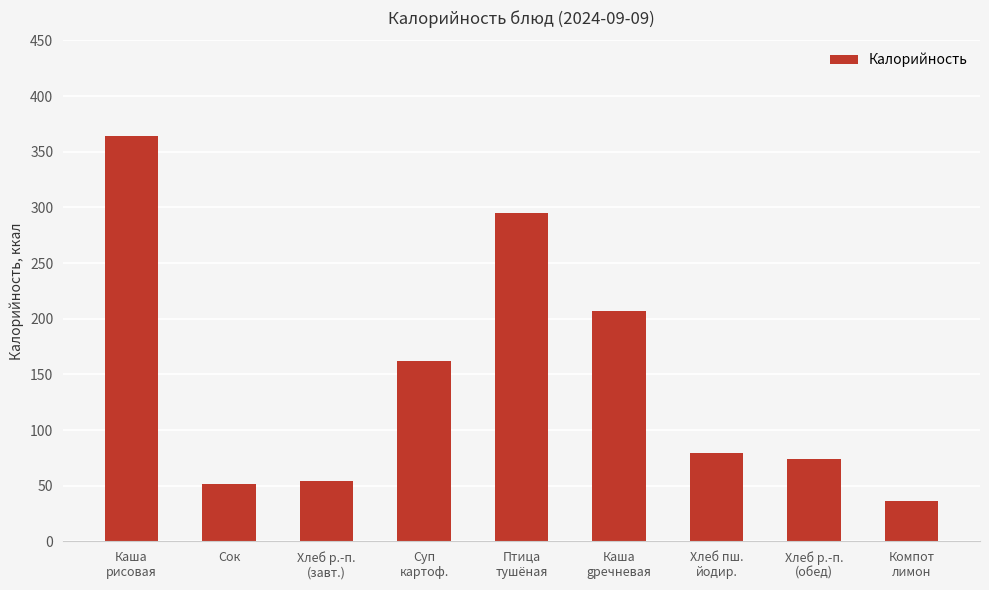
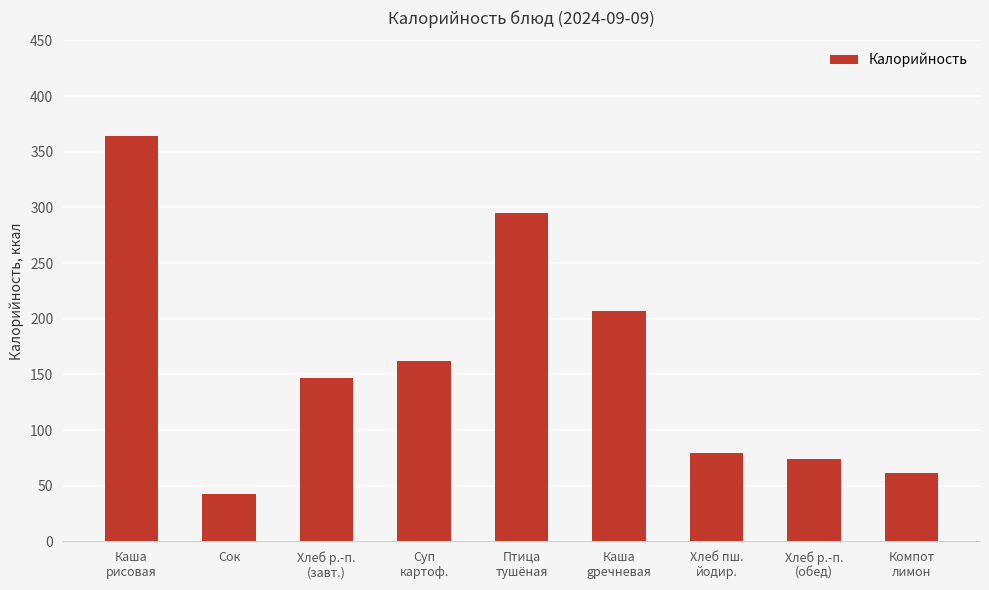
  {
    "Каша рисовая": 364,
-   "Сок": 52,
-   "Хлеб р.-п. (завт.)": 54,
+   "Сок": 43,
+   "Хлеб р.-п. (завт.)": 147,
    "Суп картоф.": 162,
    "Птица тушёная": 295,
    "Каша gречневая": 207,
    "Хлеб пш. йодир.": 79,
    "Хлеб р.-п. (обед)": 74,
-   "Компот лимон": 36
+   "Компот лимон": 61
  }
